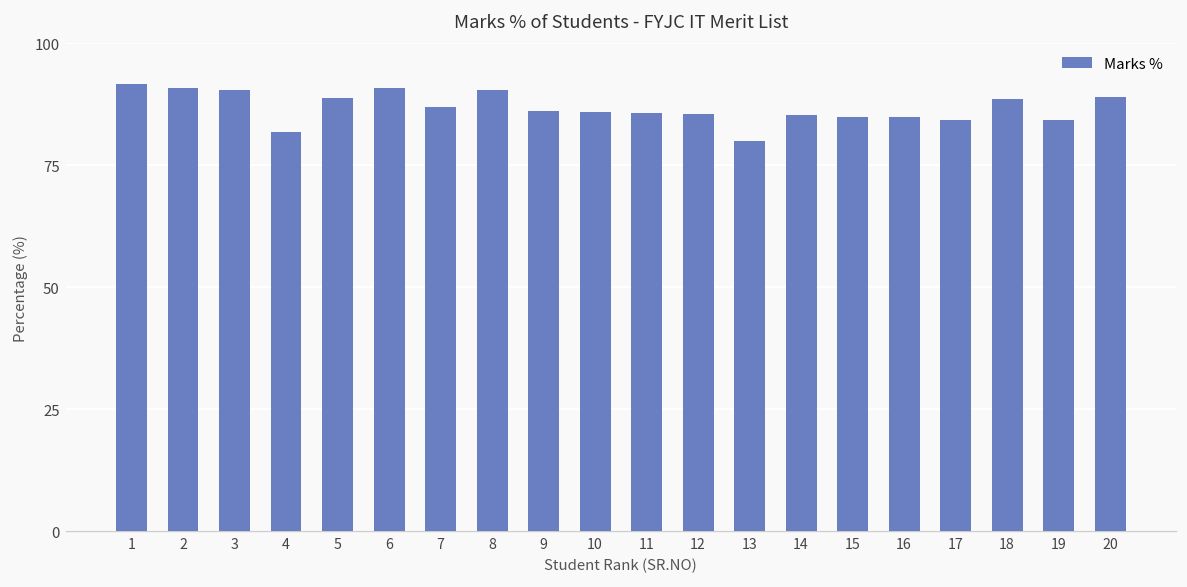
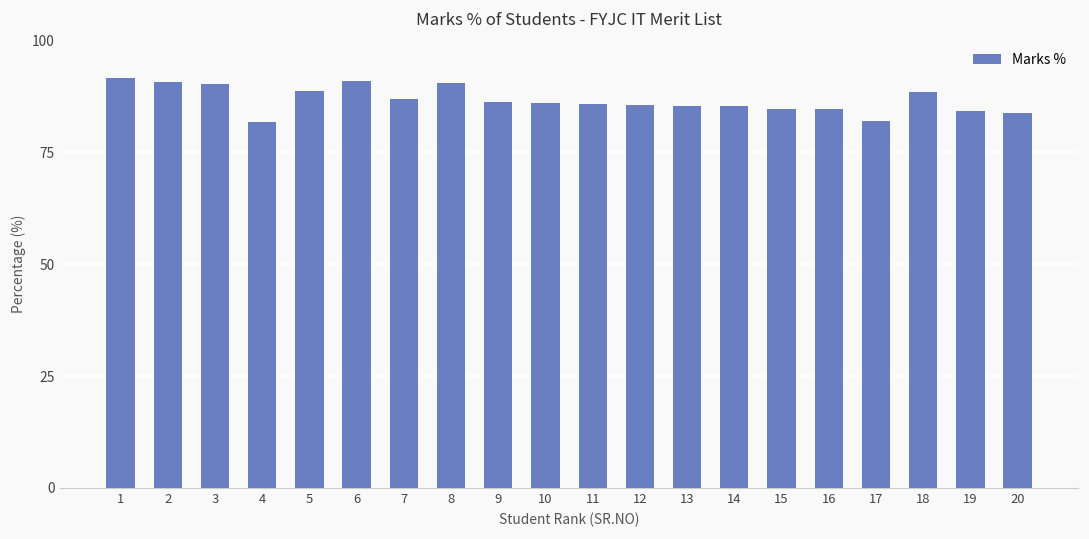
  {
    "1": 92,
    "2": 91,
    "3": 90,
    "4": 82,
    "5": 89,
    "6": 91,
    "7": 87,
    "8": 91,
    "9": 86,
    "10": 86,
    "11": 86,
    "12": 86,
-   "13": 80,
+   "13": 85,
    "14": 85,
    "15": 85,
    "16": 85,
-   "17": 84,
+   "17": 82,
    "18": 89,
    "19": 84,
-   "20": 89
+   "20": 84
  }
